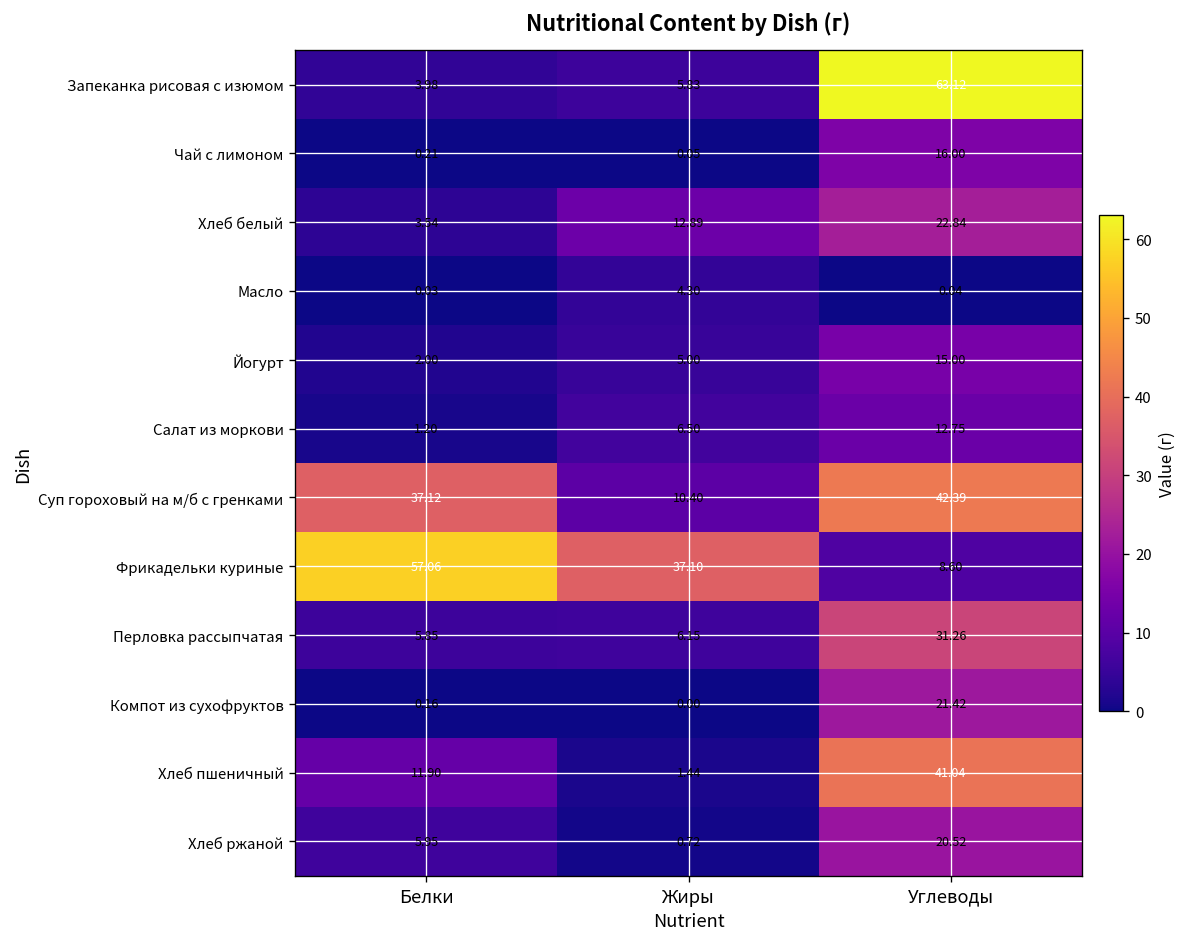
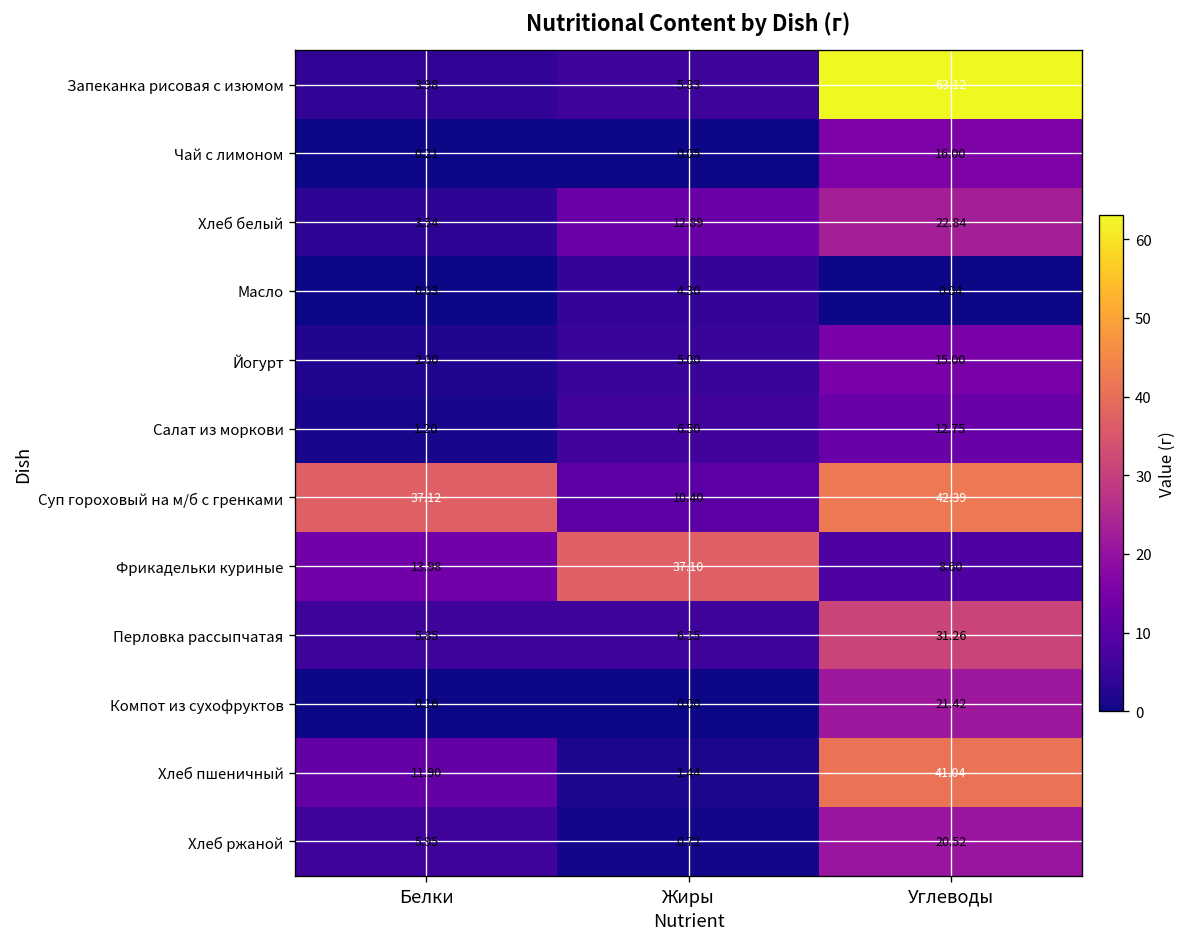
  {
    "Запеканка рисовая с изюмом": {
      "Белки": 3.98,
      "Жиры": 5.83,
      "Углеводы": 63.12
    },
    "Чай с лимоном": {
      "Белки": 0.21,
      "Жиры": 0.05,
      "Углеводы": 16.00
    },
    "Хлеб белый": {
      "Белки": 3.54,
      "Жиры": 12.89,
      "Углеводы": 22.84
    },
    "Масло": {
      "Белки": 0.03,
      "Жиры": 4.30,
      "Углеводы": 0.04
    },
    "Йогурт": {
      "Белки": 2.00,
      "Жиры": 5.00,
      "Углеводы": 15.00
    },
    "Салат из моркови": {
      "Белки": 1.20,
      "Жиры": 6.50,
      "Углеводы": 12.75
    },
    "Суп гороховый на м/б с гренками": {
      "Белки": 37.12,
      "Жиры": 10.40,
      "Углеводы": 42.39
    },
    "Фрикадельки куриные": {
-     "Белки": 57.06,
+     "Белки": 13.98,
      "Жиры": 37.10,
      "Углеводы": 8.60
    },
    "Перловка рассыпчатая": {
      "Белки": 5.85,
      "Жиры": 6.15,
      "Углеводы": 31.26
    },
    "Компот из сухофруктов": {
      "Белки": 0.16,
      "Жиры": 0.00,
      "Углеводы": 21.42
    },
    "Хлеб пшеничный": {
      "Белки": 11.90,
      "Жиры": 1.44,
      "Углеводы": 41.04
    },
    "Хлеб ржаной": {
      "Белки": 5.95,
      "Жиры": 0.72,
      "Углеводы": 20.52
    }
  }
